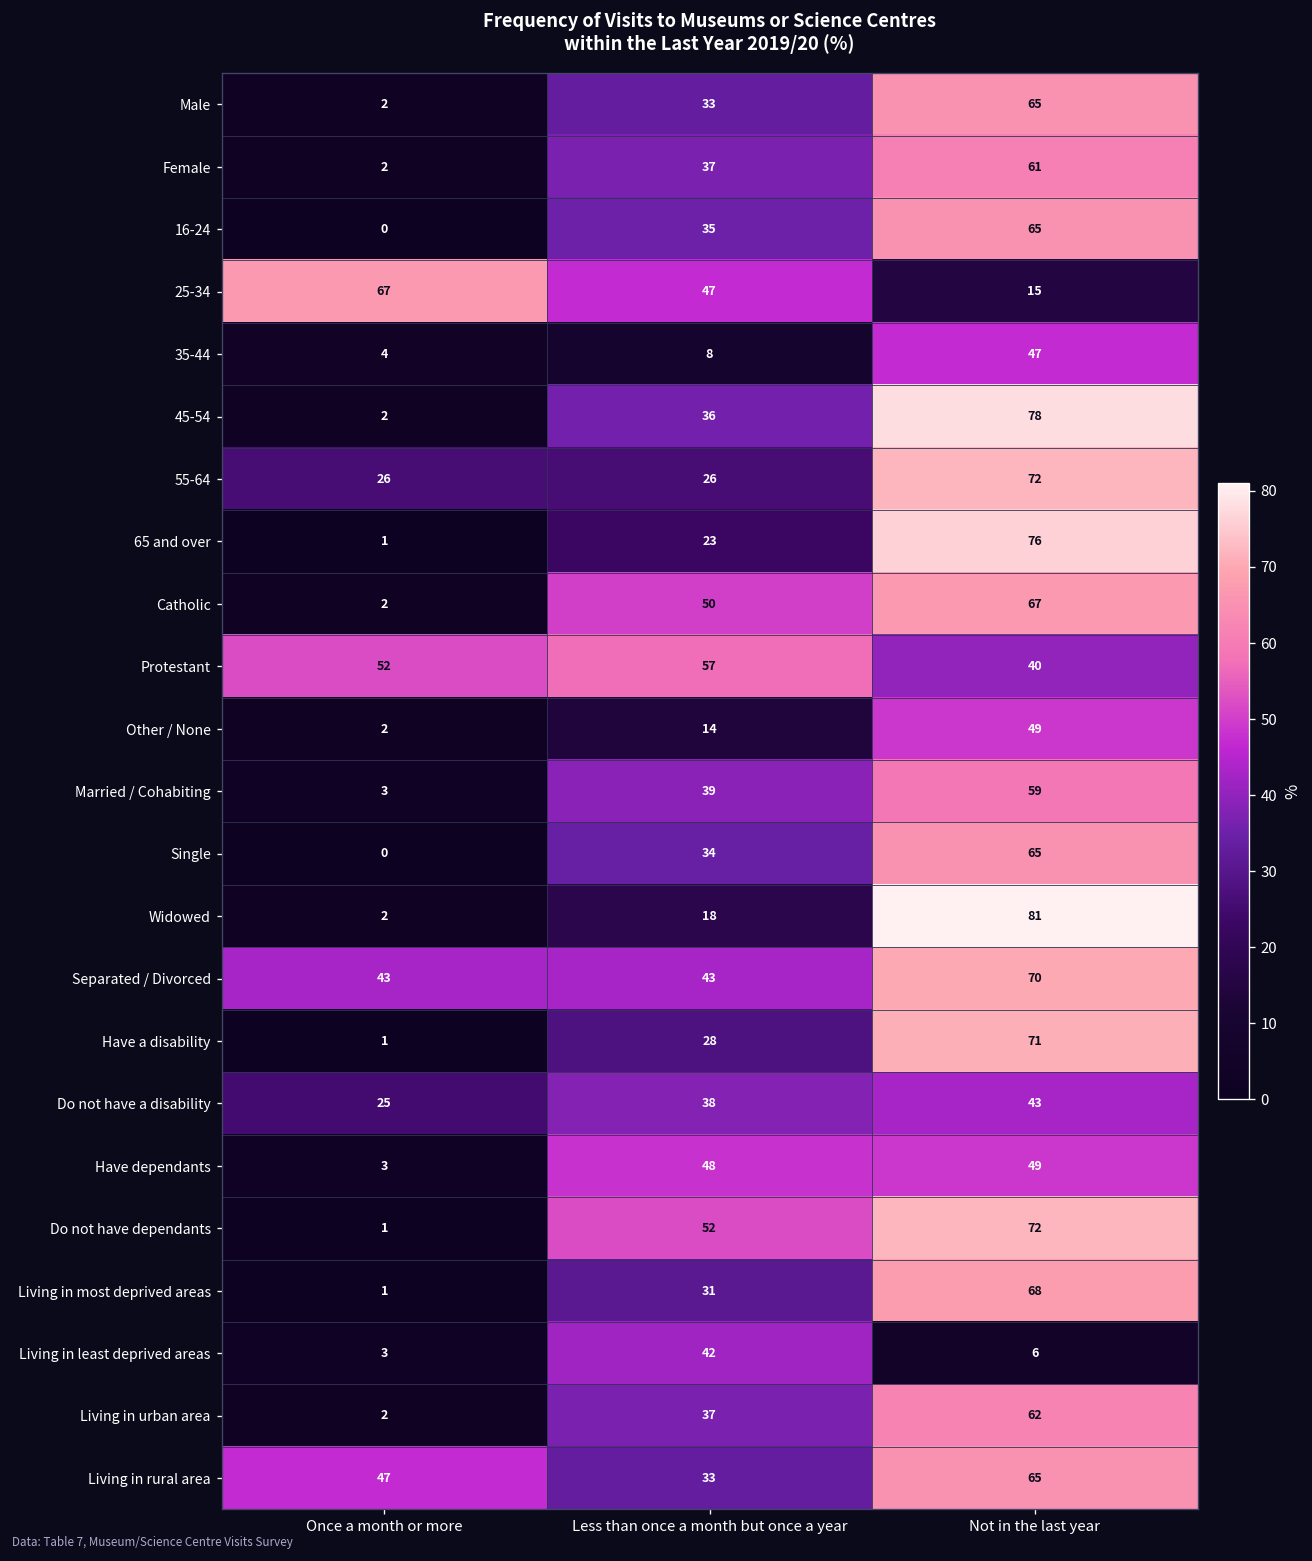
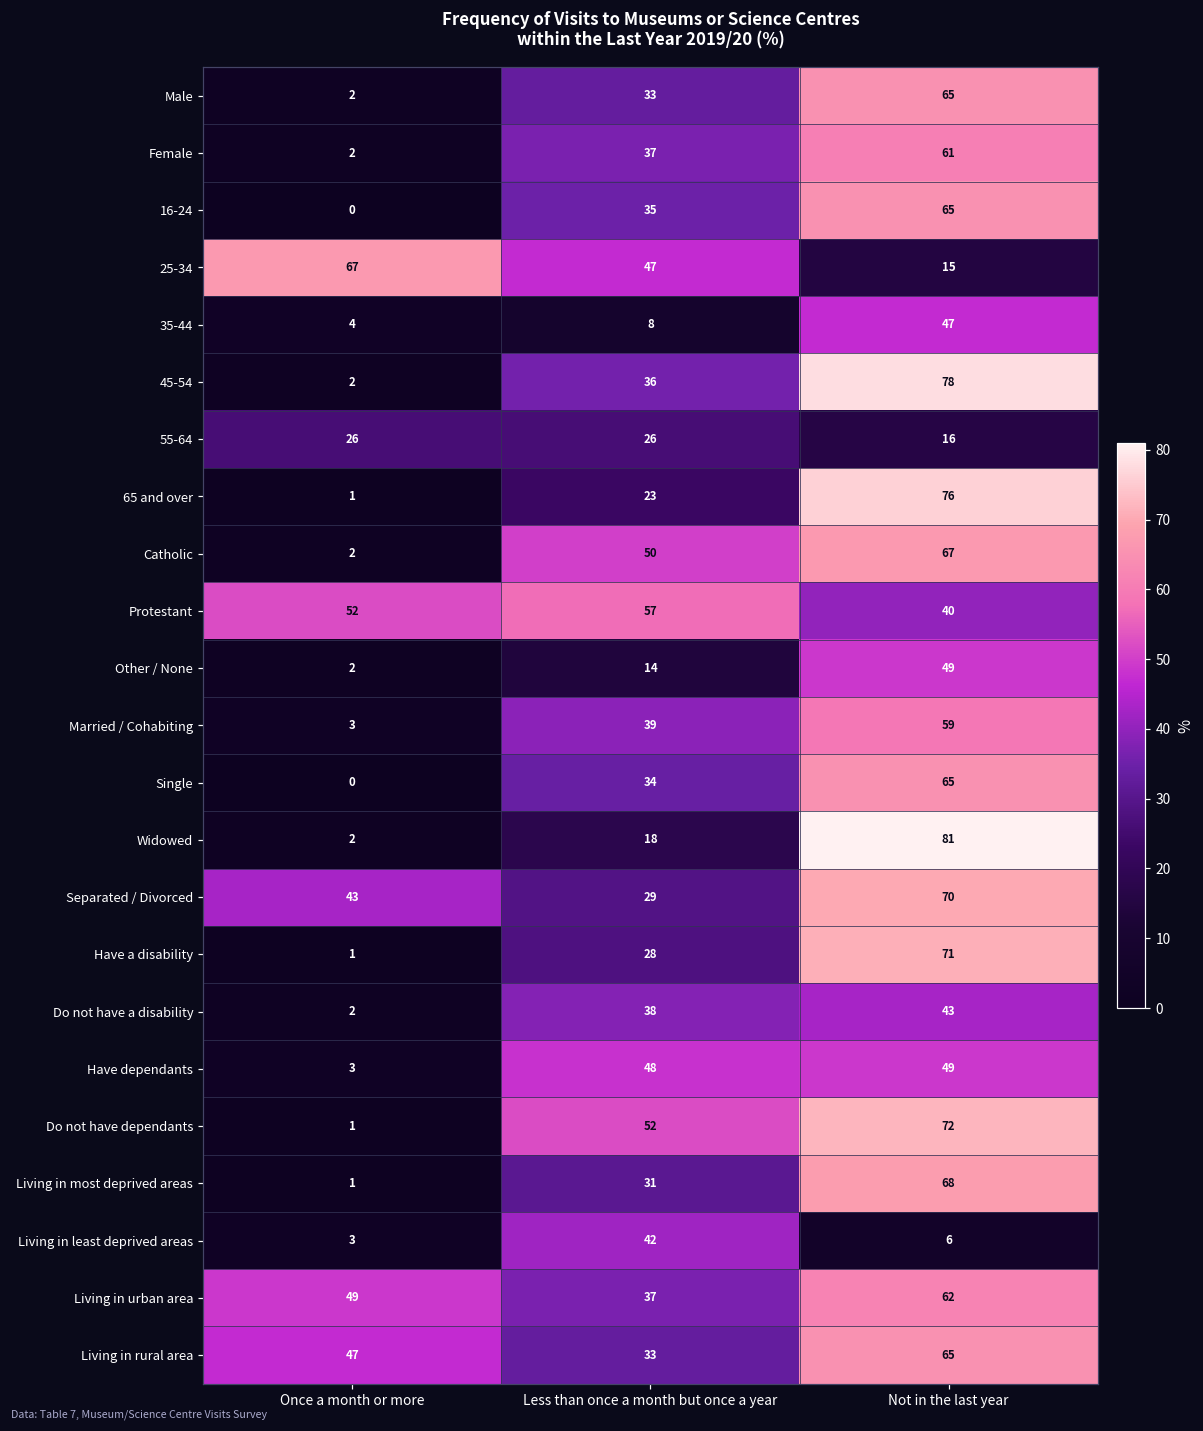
  {
    "Male": {
      "Once a month or more": 2,
      "Less than once a month but once a year": 33,
      "Not in the last year": 65
    },
    "Female": {
      "Once a month or more": 2,
      "Less than once a month but once a year": 37,
      "Not in the last year": 61
    },
    "16-24": {
      "Once a month or more": 0,
      "Less than once a month but once a year": 35,
      "Not in the last year": 65
    },
    "25-34": {
      "Once a month or more": 67,
      "Less than once a month but once a year": 47,
      "Not in the last year": 15
    },
    "35-44": {
      "Once a month or more": 4,
      "Less than once a month but once a year": 8,
      "Not in the last year": 47
    },
    "45-54": {
      "Once a month or more": 2,
      "Less than once a month but once a year": 36,
      "Not in the last year": 78
    },
    "55-64": {
      "Once a month or more": 26,
      "Less than once a month but once a year": 26,
-     "Not in the last year": 72
+     "Not in the last year": 16
    },
    "65 and over": {
      "Once a month or more": 1,
      "Less than once a month but once a year": 23,
      "Not in the last year": 76
    },
    "Catholic": {
      "Once a month or more": 2,
      "Less than once a month but once a year": 50,
      "Not in the last year": 67
    },
    "Protestant": {
      "Once a month or more": 52,
      "Less than once a month but once a year": 57,
      "Not in the last year": 40
    },
    "Other / None": {
      "Once a month or more": 2,
      "Less than once a month but once a year": 14,
      "Not in the last year": 49
    },
    "Married / Cohabiting": {
      "Once a month or more": 3,
      "Less than once a month but once a year": 39,
      "Not in the last year": 59
    },
    "Single": {
      "Once a month or more": 0,
      "Less than once a month but once a year": 34,
      "Not in the last year": 65
    },
    "Widowed": {
      "Once a month or more": 2,
      "Less than once a month but once a year": 18,
      "Not in the last year": 81
    },
    "Separated / Divorced": {
      "Once a month or more": 43,
-     "Less than once a month but once a year": 43,
+     "Less than once a month but once a year": 29,
      "Not in the last year": 70
    },
    "Have a disability": {
      "Once a month or more": 1,
      "Less than once a month but once a year": 28,
      "Not in the last year": 71
    },
    "Do not have a disability": {
-     "Once a month or more": 25,
+     "Once a month or more": 2,
      "Less than once a month but once a year": 38,
      "Not in the last year": 43
    },
    "Have dependants": {
      "Once a month or more": 3,
      "Less than once a month but once a year": 48,
      "Not in the last year": 49
    },
    "Do not have dependants": {
      "Once a month or more": 1,
      "Less than once a month but once a year": 52,
      "Not in the last year": 72
    },
    "Living in most deprived areas": {
      "Once a month or more": 1,
      "Less than once a month but once a year": 31,
      "Not in the last year": 68
    },
    "Living in least deprived areas": {
      "Once a month or more": 3,
      "Less than once a month but once a year": 42,
      "Not in the last year": 6
    },
    "Living in urban area": {
-     "Once a month or more": 2,
+     "Once a month or more": 49,
      "Less than once a month but once a year": 37,
      "Not in the last year": 62
    },
    "Living in rural area": {
      "Once a month or more": 47,
      "Less than once a month but once a year": 33,
      "Not in the last year": 65
    }
  }
